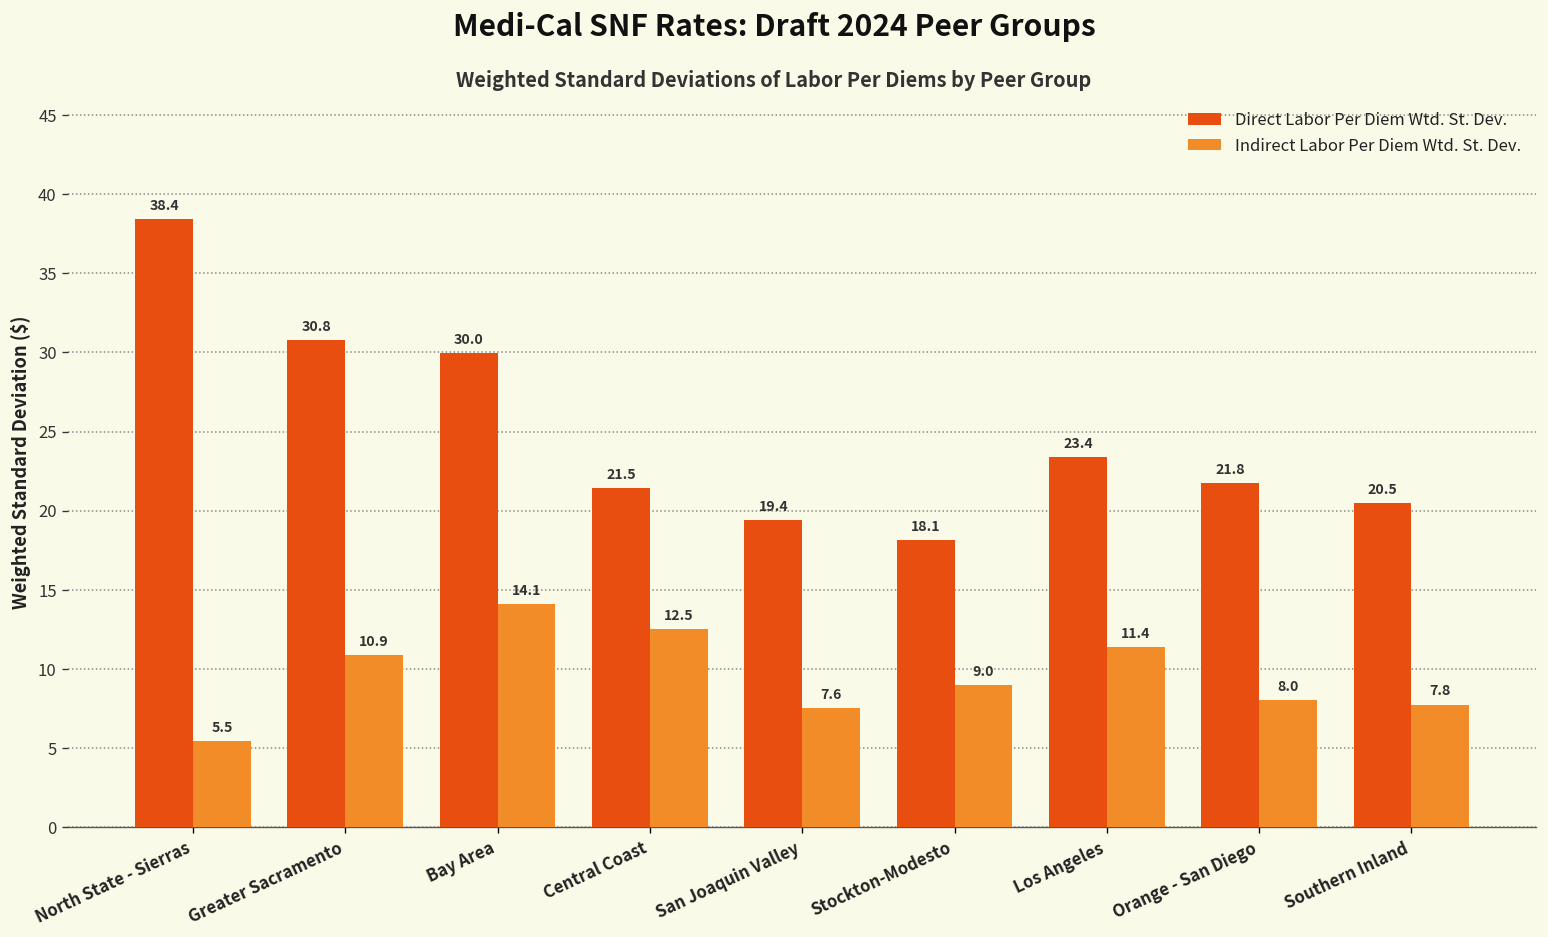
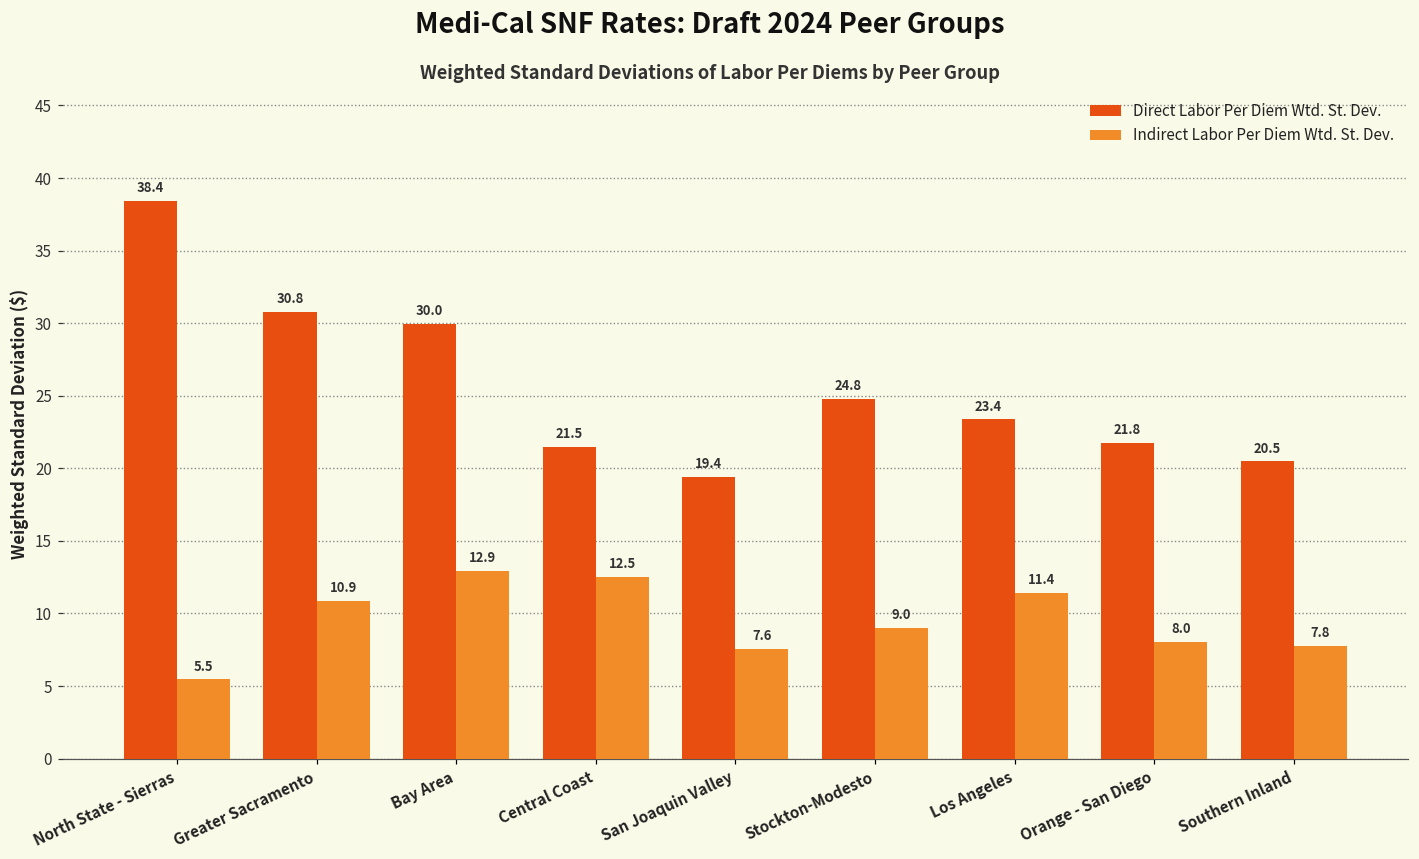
  {
    "Direct Labor Per Diem Wtd. St. Dev.": {
      "North State - Sierras": 38.4,
      "Greater Sacramento": 30.8,
      "Bay Area": 30.0,
      "Central Coast": 21.5,
      "San Joaquin Valley": 19.4,
-     "Stockton-Modesto": 18.1,
+     "Stockton-Modesto": 24.8,
      "Los Angeles": 23.4,
      "Orange - San Diego": 21.8,
      "Southern Inland": 20.5
    },
    "Indirect Labor Per Diem Wtd. St. Dev.": {
      "North State - Sierras": 5.5,
      "Greater Sacramento": 10.9,
-     "Bay Area": 14.1,
+     "Bay Area": 12.9,
      "Central Coast": 12.5,
      "San Joaquin Valley": 7.6,
      "Stockton-Modesto": 9.0,
      "Los Angeles": 11.4,
      "Orange - San Diego": 8.0,
      "Southern Inland": 7.8
    }
  }
